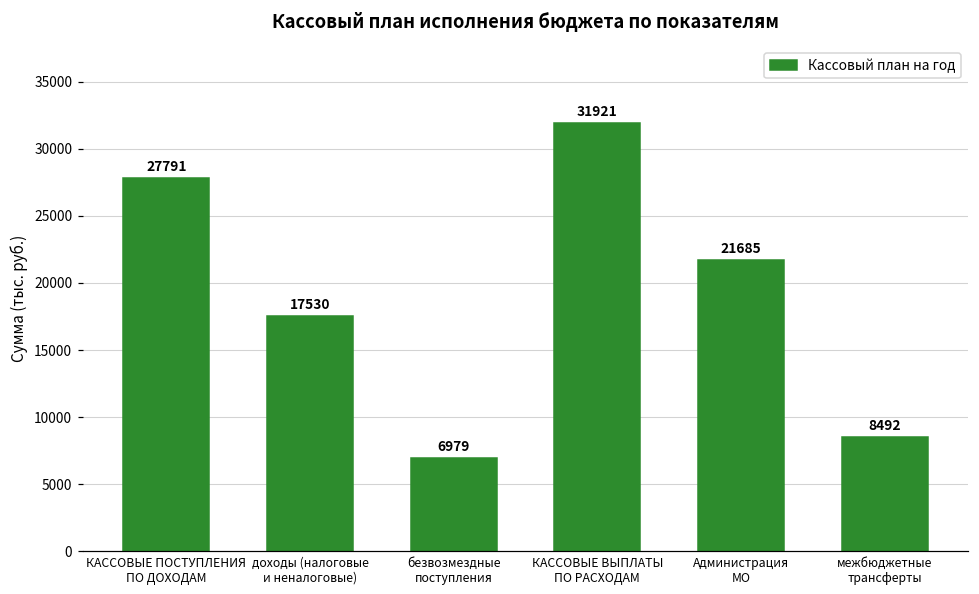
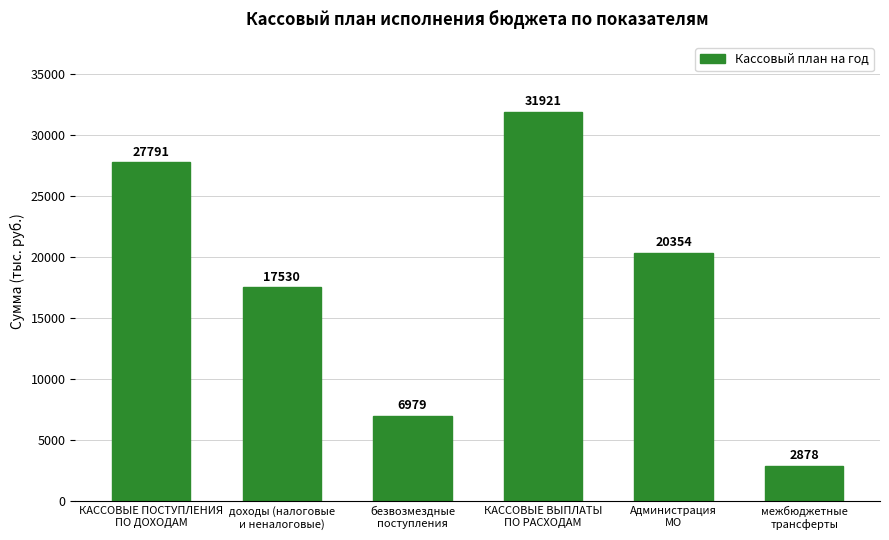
  {
    "КАССОВЫЕ ПОСТУПЛЕНИЯ ПО ДОХОДАМ": 27791,
    "доходы (налоговые и неналоговые)": 17530,
    "безвозмездные поступления": 6979,
    "КАССОВЫЕ ВЫПЛАТЫ ПО РАСХОДАМ": 31921,
-   "Администрация МО": 21685,
-   "межбюджетные трансферты": 8492
+   "Администрация МО": 20354,
+   "межбюджетные трансферты": 2878
  }
